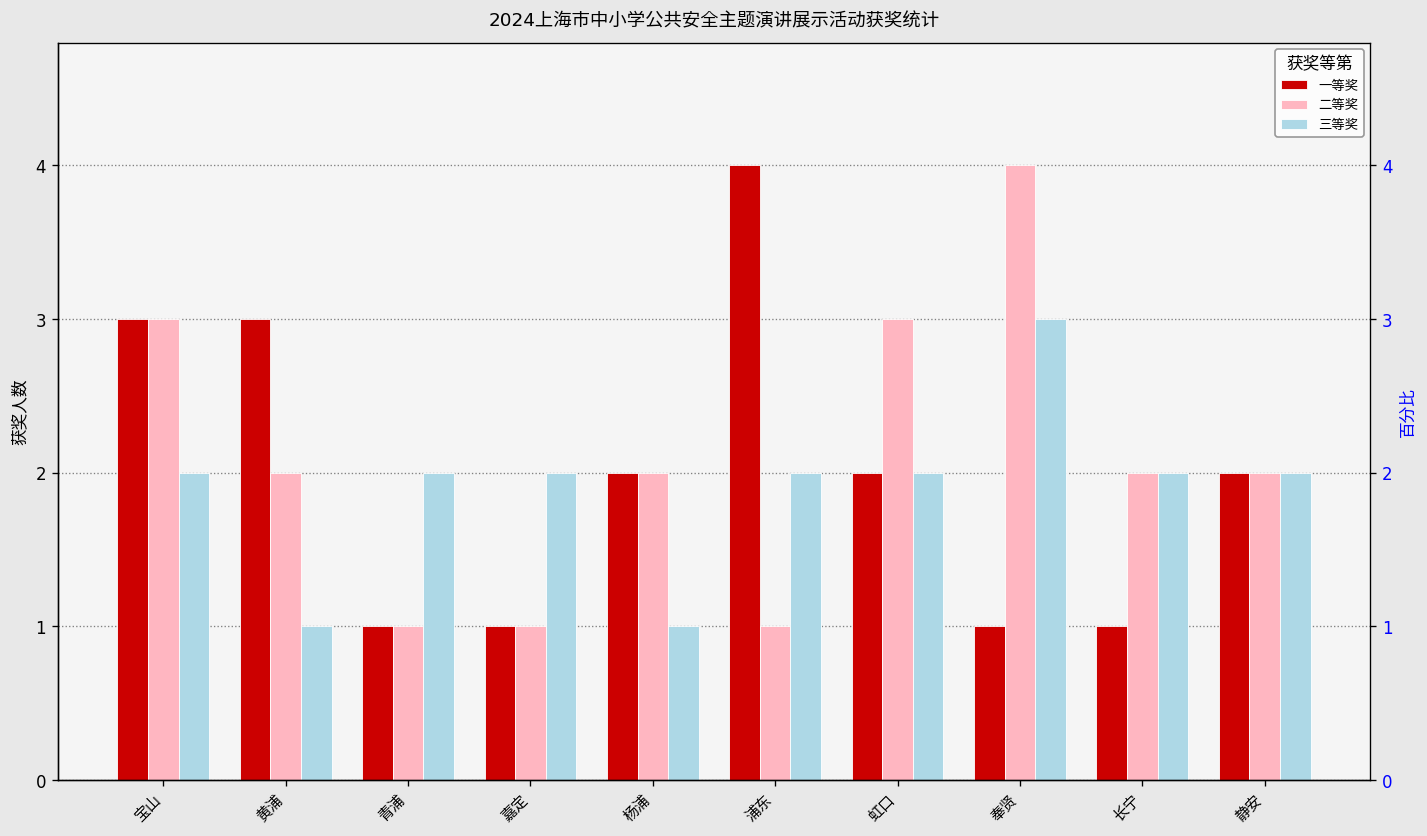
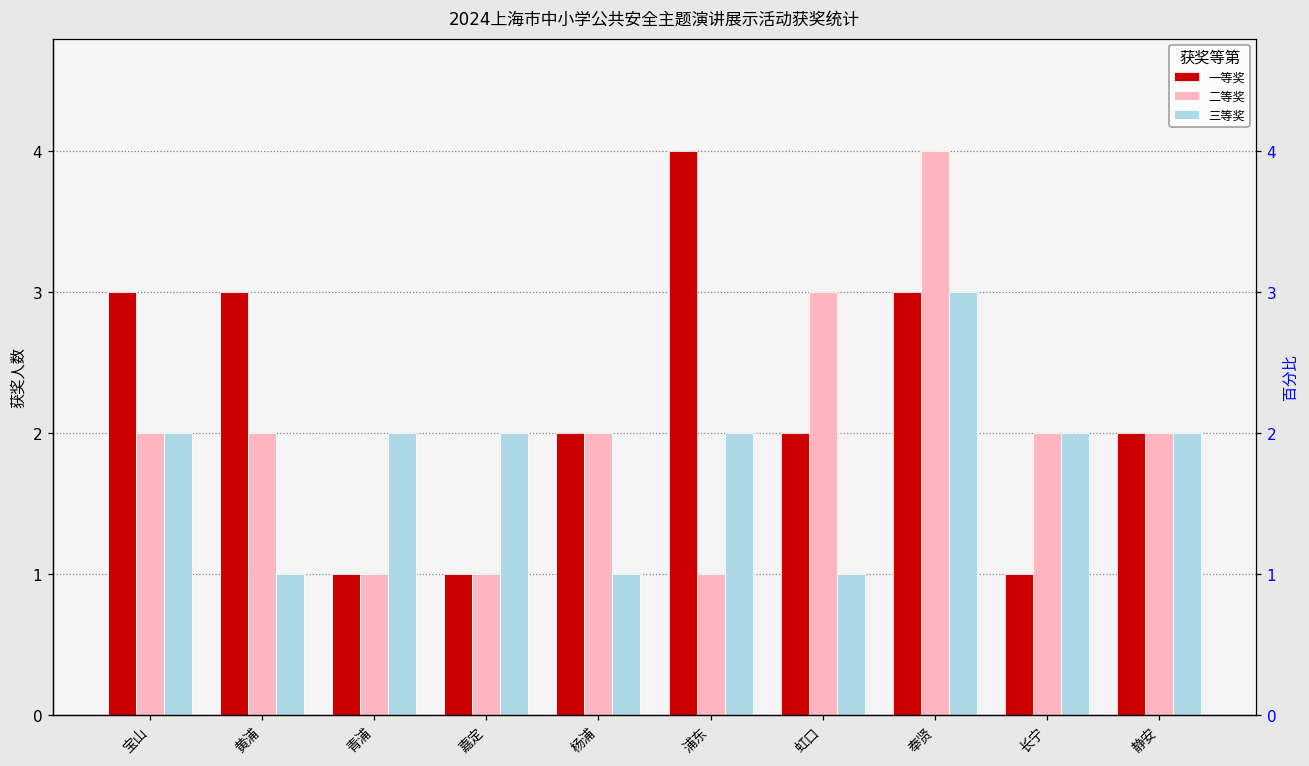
  {
    "一等奖": {
      "宝山": 3,
      "黄浦": 3,
      "青浦": 1,
      "嘉定": 1,
      "杨浦": 2,
      "浦东": 4,
      "虹口": 2,
-     "奉贤": 1,
+     "奉贤": 3,
      "长宁": 1,
      "静安": 2
    },
    "二等奖": {
-     "宝山": 3,
+     "宝山": 2,
      "黄浦": 2,
      "青浦": 1,
      "嘉定": 1,
      "杨浦": 2,
      "浦东": 1,
      "虹口": 3,
      "奉贤": 4,
      "长宁": 2,
      "静安": 2
    },
    "三等奖": {
      "宝山": 2,
      "黄浦": 1,
      "青浦": 2,
      "嘉定": 2,
      "杨浦": 1,
      "浦东": 2,
-     "虹口": 2,
+     "虹口": 1,
      "奉贤": 3,
      "长宁": 2,
      "静安": 2
    }
  }
